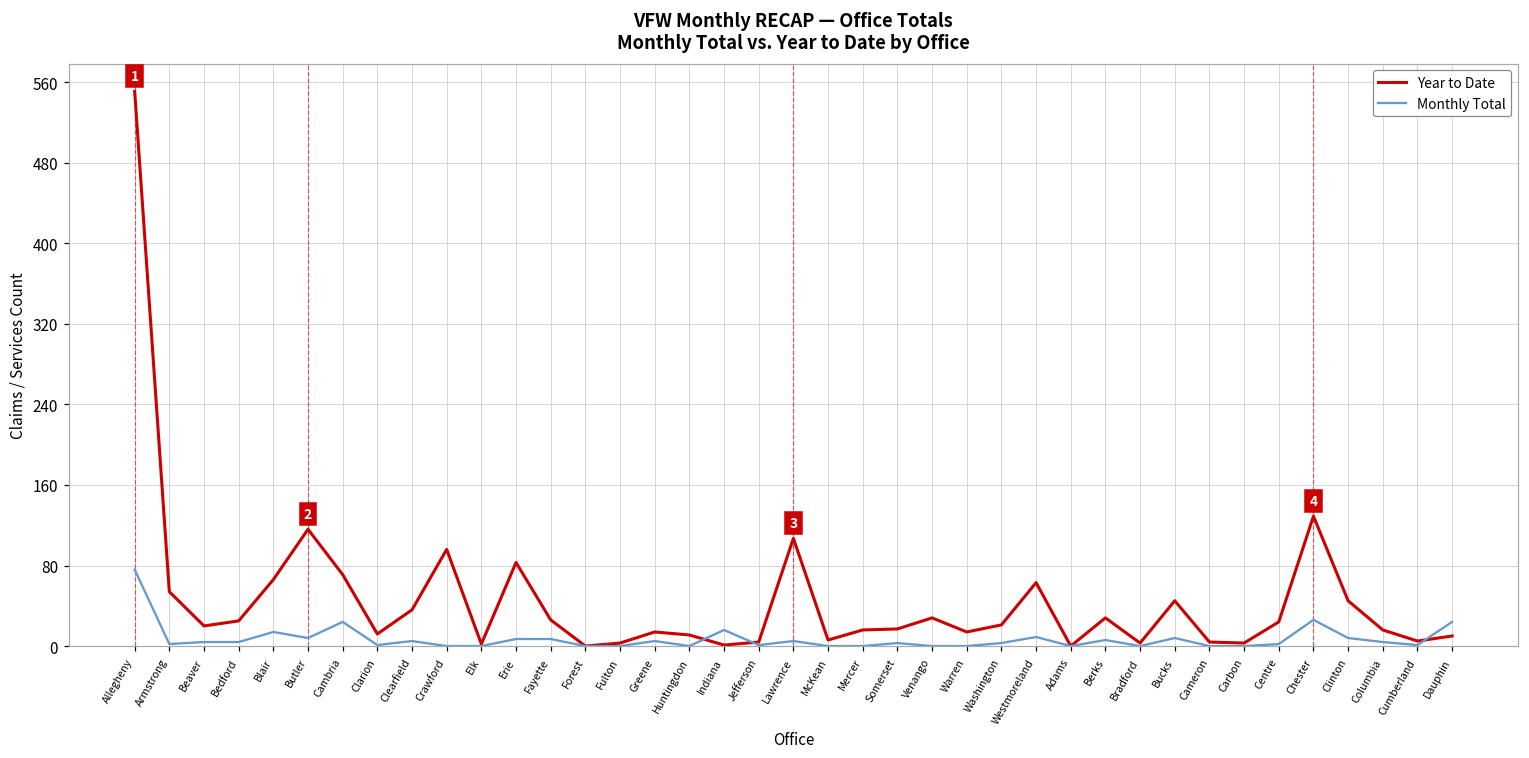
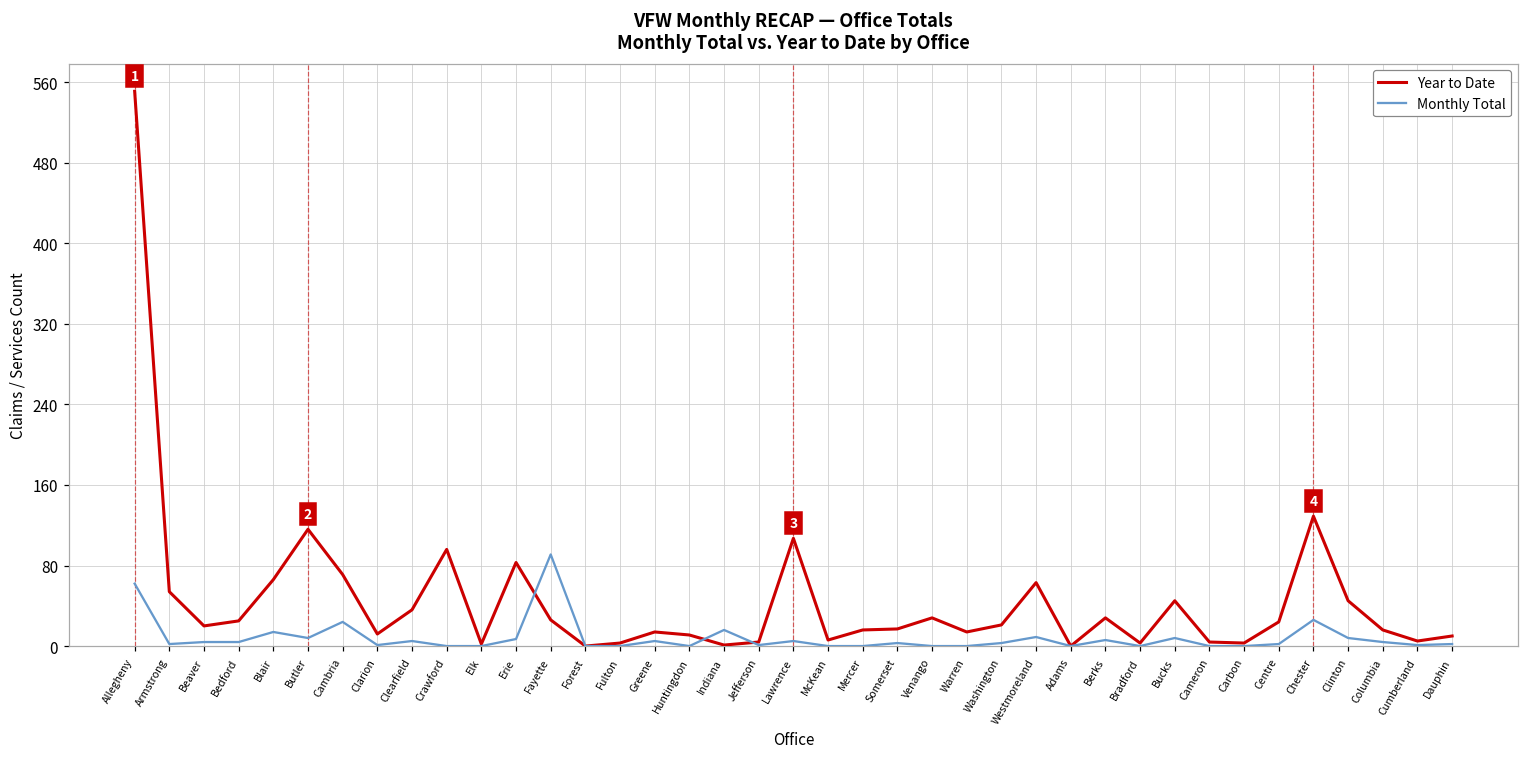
  {
    "Year to Date": {
      "Armstrong": 50,
      "Beaver": 20,
      "Bedford": 30,
      "Blair": 70,
      "Cambria": 70,
      "Clarion": 10,
      "Clearfield": 40,
      "Crawford": 100,
      "Erie": 80,
      "Fayette": 30,
      "Fulton": 0,
      "Greene": 10,
      "Huntingdon": 10,
      "Indiana": 0,
      "Jefferson": 0,
      "McKean": 10,
      "Mercer": 20,
      "Somerset": 20,
      "Venango": 30,
      "Warren": 10,
      "Washington": 20,
      "Westmoreland": 60,
      "Berks": 30,
      "Bradford": 0,
      "Bucks": 50,
      "Cameron": 0,
      "Carbon": 0,
      "Centre": 20,
      "Clinton": 50,
      "Columbia": 20,
      "Cumberland": 10,
      "Dauphin": 10
    },
    "Monthly Total": {
-     "Allegheny": 80,
+     "Allegheny": 60,
      "Armstrong": 0,
      "Beaver": 0,
      "Bedford": 0,
      "Blair": 10,
      "Butler": 10,
      "Cambria": 20,
      "Clarion": 0,
      "Clearfield": 10,
      "Crawford": 0,
      "Erie": 10,
-     "Fayette": 10,
+     "Fayette": 90,
      "Fulton": 0,
      "Greene": 10,
      "Huntingdon": 0,
      "Indiana": 20,
      "Jefferson": 0,
      "Lawrence": 10,
      "McKean": 0,
      "Mercer": 0,
      "Somerset": 0,
      "Venango": 0,
      "Warren": 0,
      "Washington": 0,
      "Westmoreland": 10,
      "Berks": 10,
      "Bradford": 0,
      "Bucks": 10,
      "Cameron": 0,
      "Carbon": 0,
      "Centre": 0,
      "Chester": 30,
      "Clinton": 10,
      "Columbia": 0,
      "Cumberland": 0,
-     "Dauphin": 20
+     "Dauphin": 0
    }
  }
